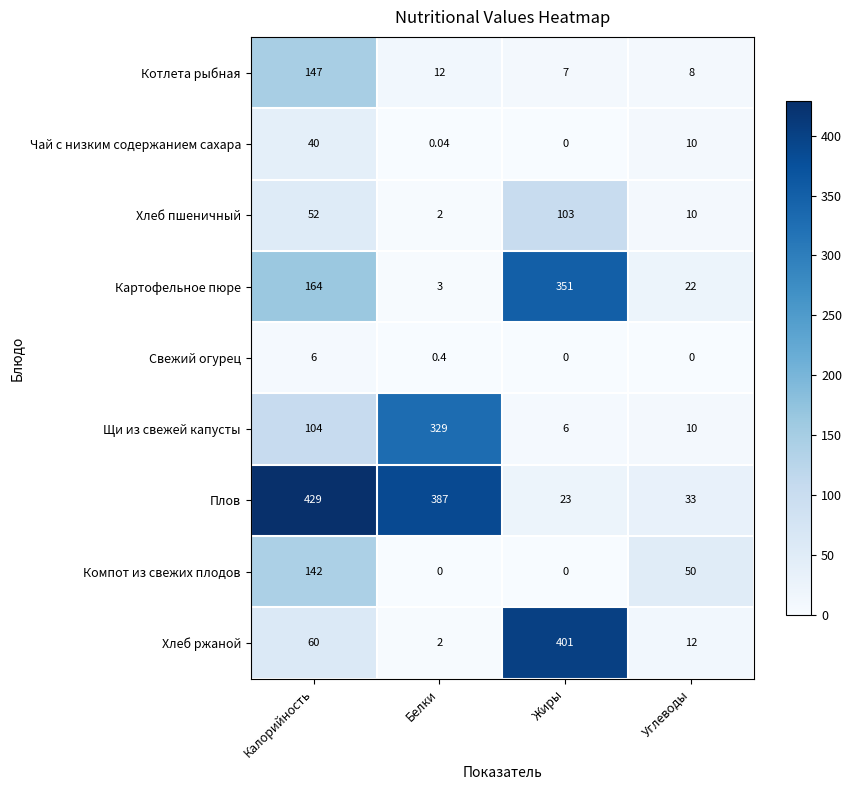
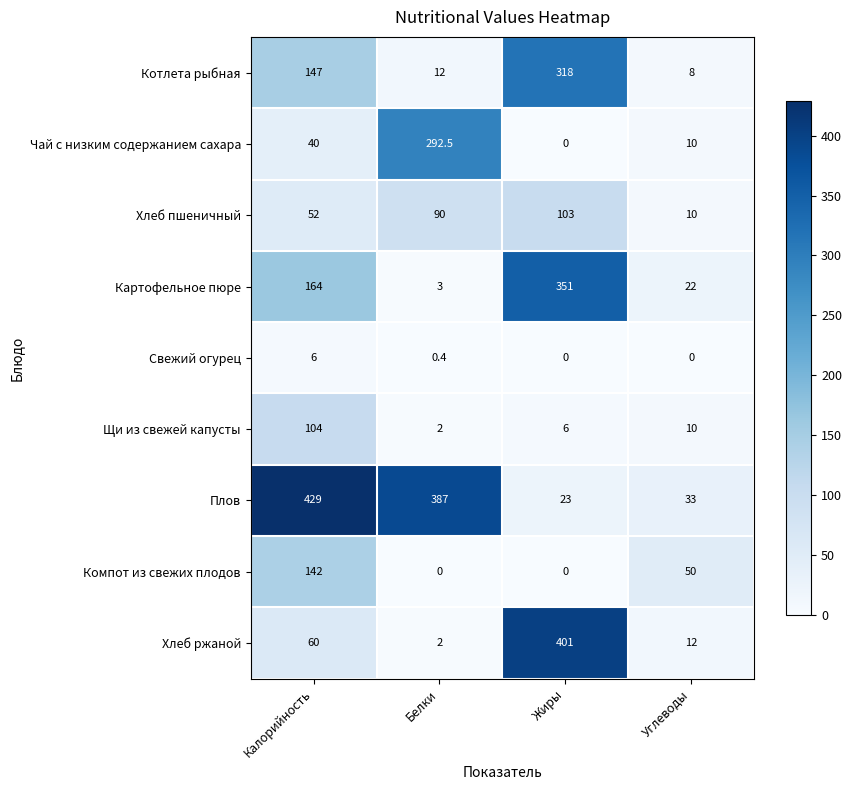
  {
    "Котлета рыбная": {
      "Калорийность": 147,
      "Белки": 12,
-     "Жиры": 7,
+     "Жиры": 318,
      "Углеводы": 8
    },
    "Чай с низким содержанием сахара": {
      "Калорийность": 40,
-     "Белки": 0.04,
+     "Белки": 292.5,
      "Жиры": 0,
      "Углеводы": 10
    },
    "Хлеб пшеничный": {
      "Калорийность": 52,
-     "Белки": 2,
+     "Белки": 90,
      "Жиры": 103,
      "Углеводы": 10
    },
    "Картофельное пюре": {
      "Калорийность": 164,
      "Белки": 3,
      "Жиры": 351,
      "Углеводы": 22
    },
    "Свежий огурец": {
      "Калорийность": 6,
      "Белки": 0.4,
      "Жиры": 0,
      "Углеводы": 0
    },
    "Щи из свежей капусты": {
      "Калорийность": 104,
-     "Белки": 329,
+     "Белки": 2,
      "Жиры": 6,
      "Углеводы": 10
    },
    "Плов": {
      "Калорийность": 429,
      "Белки": 387,
      "Жиры": 23,
      "Углеводы": 33
    },
    "Компот из свежих плодов": {
      "Калорийность": 142,
      "Белки": 0,
      "Жиры": 0,
      "Углеводы": 50
    },
    "Хлеб ржаной": {
      "Калорийность": 60,
      "Белки": 2,
      "Жиры": 401,
      "Углеводы": 12
    }
  }
